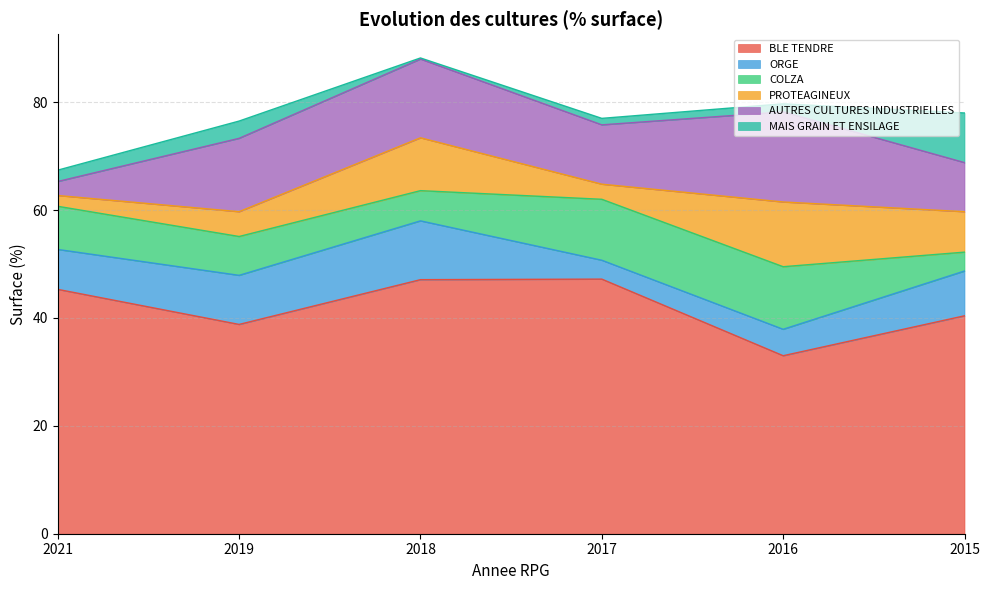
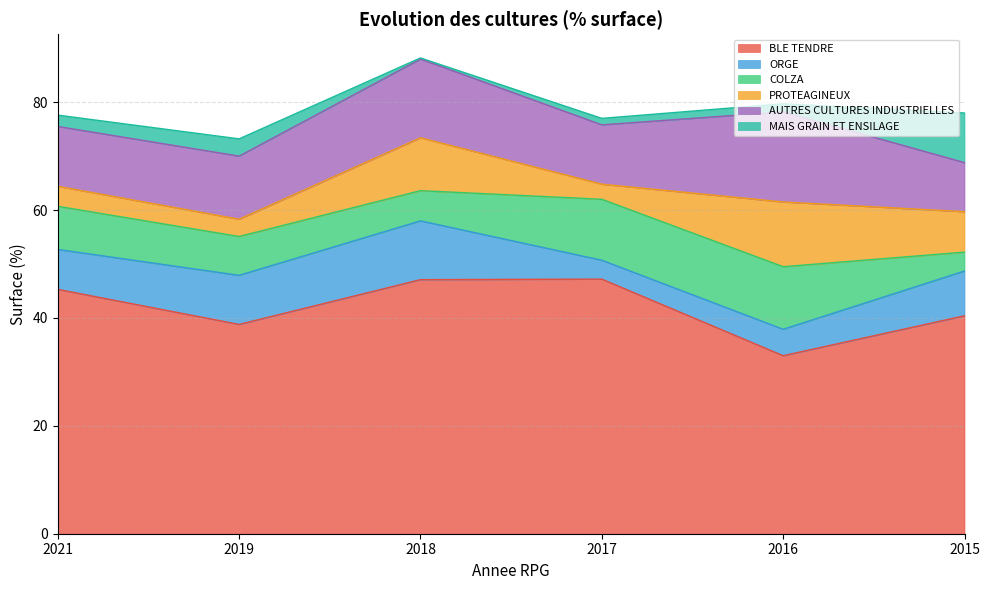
  {
    "BLE TENDRE": {
      "2021": 45,
      "2019": 39,
      "2018": 47,
      "2017": 47,
      "2016": 33,
      "2015": 40
    },
    "ORGE": {
      "2021": 7,
      "2019": 9,
      "2018": 11,
      "2017": 4,
      "2016": 5,
      "2015": 8
    },
    "PROTEAGINEUX": {
-     "2021": 2,
-     "2019": 5,
+     "2021": 4,
+     "2019": 3,
      "2018": 10,
      "2017": 3,
      "2016": 12,
      "2015": 8
    },
    "AUTRES CULTURES INDUSTRIELLES": {
-     "2021": 3,
-     "2019": 14,
+     "2021": 11,
+     "2019": 12,
      "2017": 11,
      "2015": 9
    }
  }
